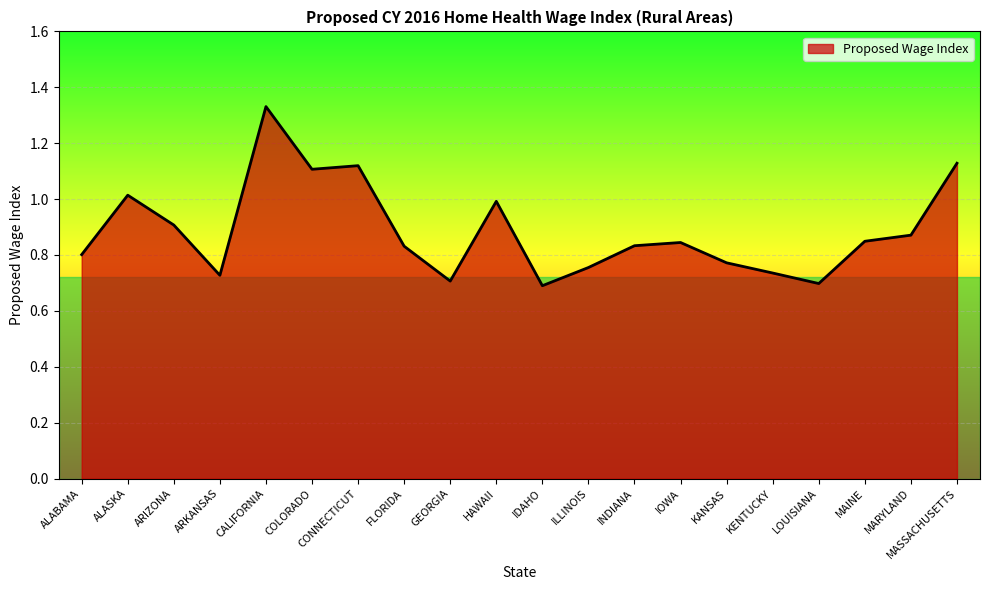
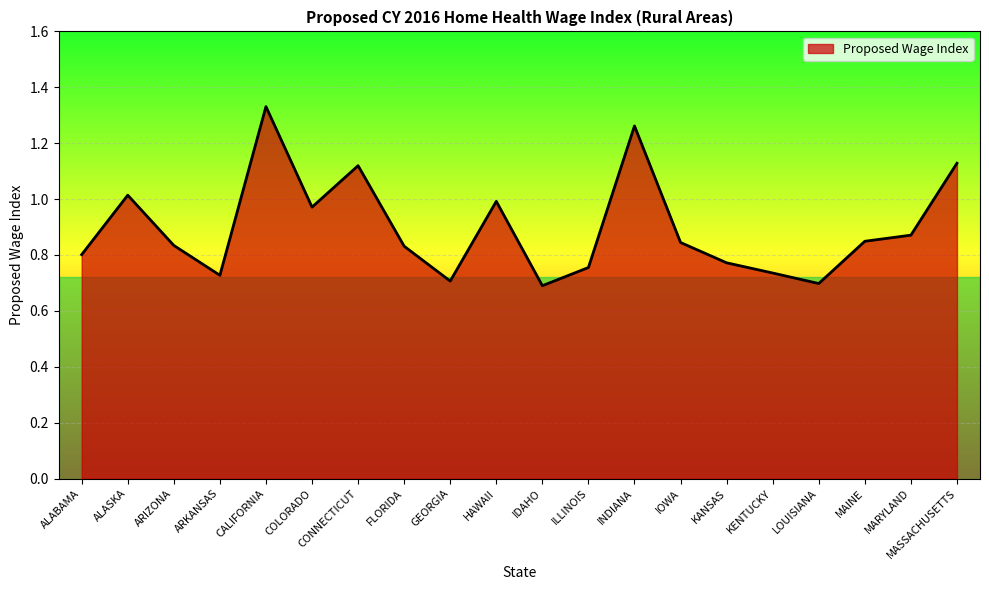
  {
    "ALABAMA": 0.80,
    "ALASKA": 1.01,
-   "ARIZONA": 0.91,
+   "ARIZONA": 0.83,
    "ARKANSAS": 0.73,
    "CALIFORNIA": 1.33,
-   "COLORADO": 1.11,
+   "COLORADO": 0.97,
    "CONNECTICUT": 1.12,
    "FLORIDA": 0.83,
    "HAWAII": 0.99,
    "ILLINOIS": 0.76,
-   "INDIANA": 0.83,
+   "INDIANA": 1.26,
    "IOWA": 0.84,
    "KANSAS": 0.77,
    "KENTUCKY": 0.74,
    "MAINE": 0.85,
    "MARYLAND": 0.87,
    "MASSACHUSETTS": 1.13
  }
